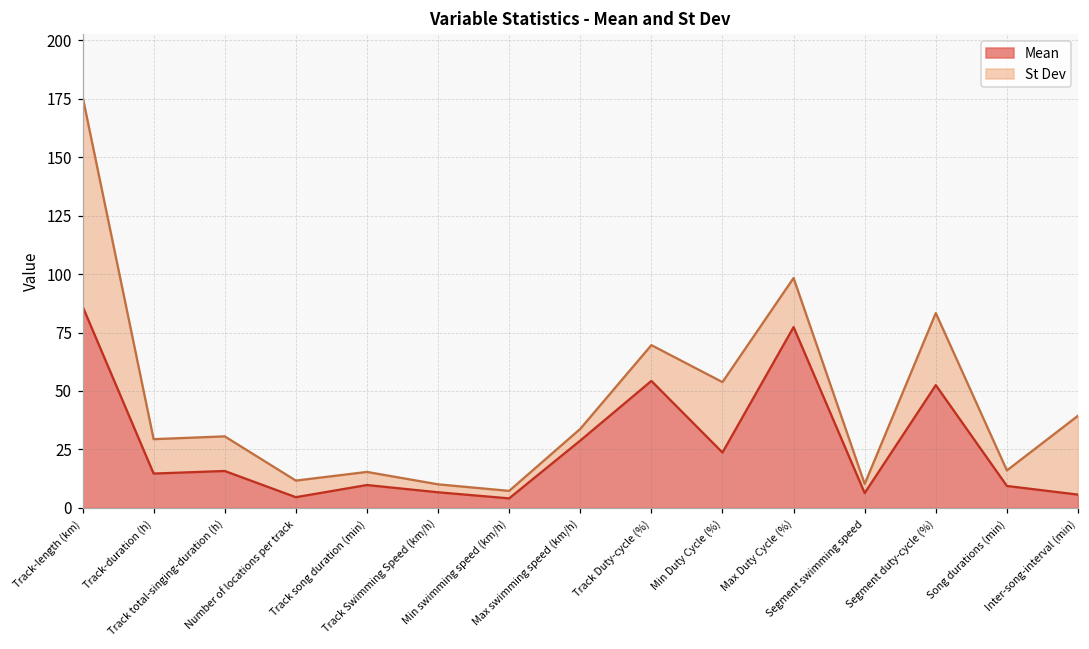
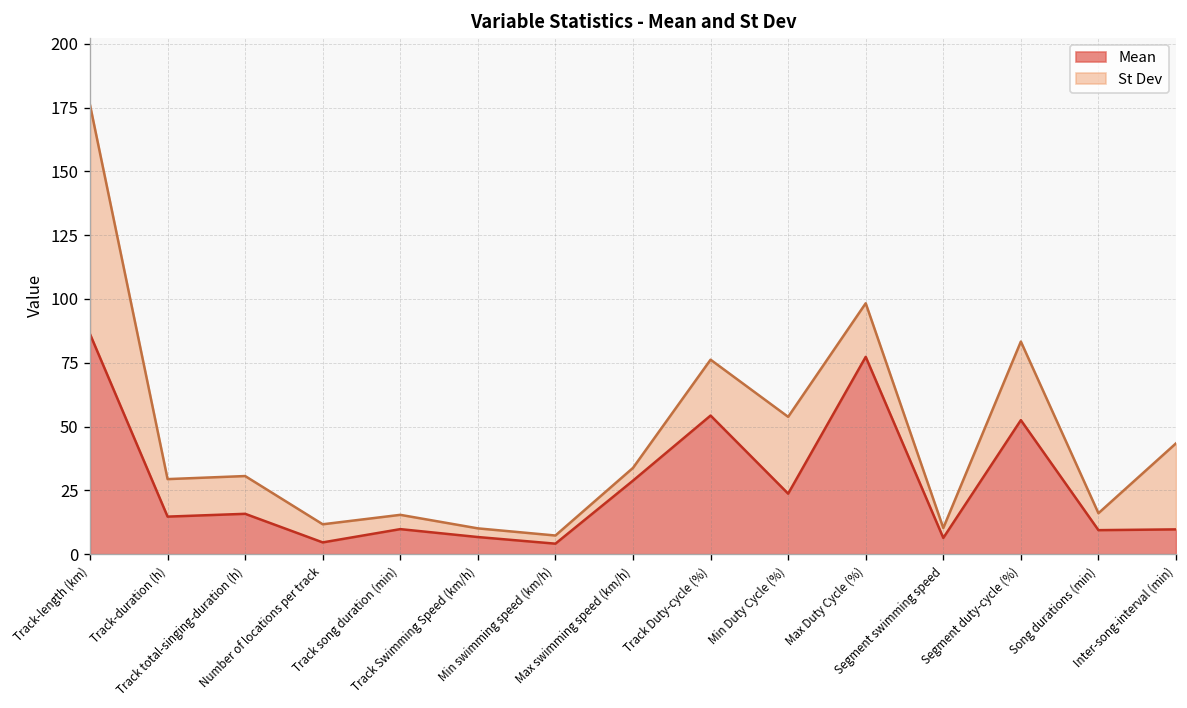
  {
    "Mean": {
      "Track-length (km)": 86,
      "Track-duration (h)": 15,
      "Track total-singing-duration (h)": 16,
      "Number of locations per track": 5,
      "Track song duration (min)": 10,
      "Track Swimming Speed (km/h)": 7,
      "Min swimming speed (km/h)": 4,
      "Max swimming speed (km/h)": 29,
      "Track Duty-cycle (%)": 54,
      "Min Duty Cycle (%)": 24,
      "Max Duty Cycle (%)": 77,
      "Segment swimming speed": 6,
      "Segment duty-cycle (%)": 53,
      "Song durations (min)": 9,
-     "Inter-song-interval (min)": 6
+     "Inter-song-interval (min)": 10
    },
    "St Dev": {
      "Track-length (km)": 90,
      "Track-duration (h)": 15,
      "Track total-singing-duration (h)": 15,
      "Number of locations per track": 7,
      "Track song duration (min)": 6,
      "Track Swimming Speed (km/h)": 3,
      "Min swimming speed (km/h)": 3,
      "Max swimming speed (km/h)": 5,
-     "Track Duty-cycle (%)": 15,
+     "Track Duty-cycle (%)": 22,
      "Min Duty Cycle (%)": 30,
      "Max Duty Cycle (%)": 21,
      "Segment swimming speed": 4,
      "Segment duty-cycle (%)": 31,
      "Song durations (min)": 7,
      "Inter-song-interval (min)": 34
    }
  }
